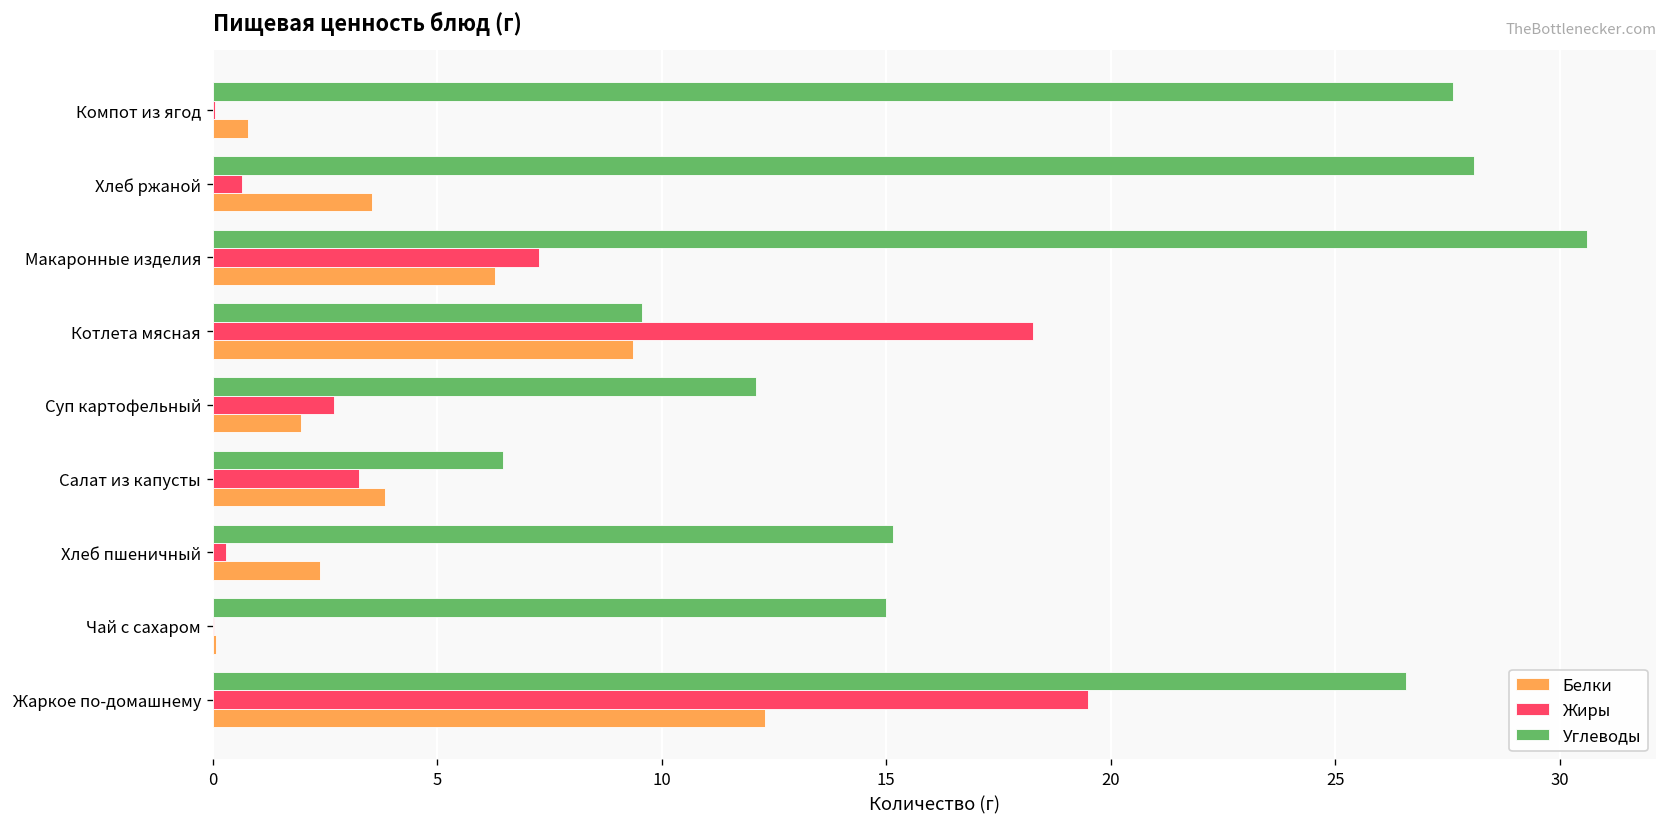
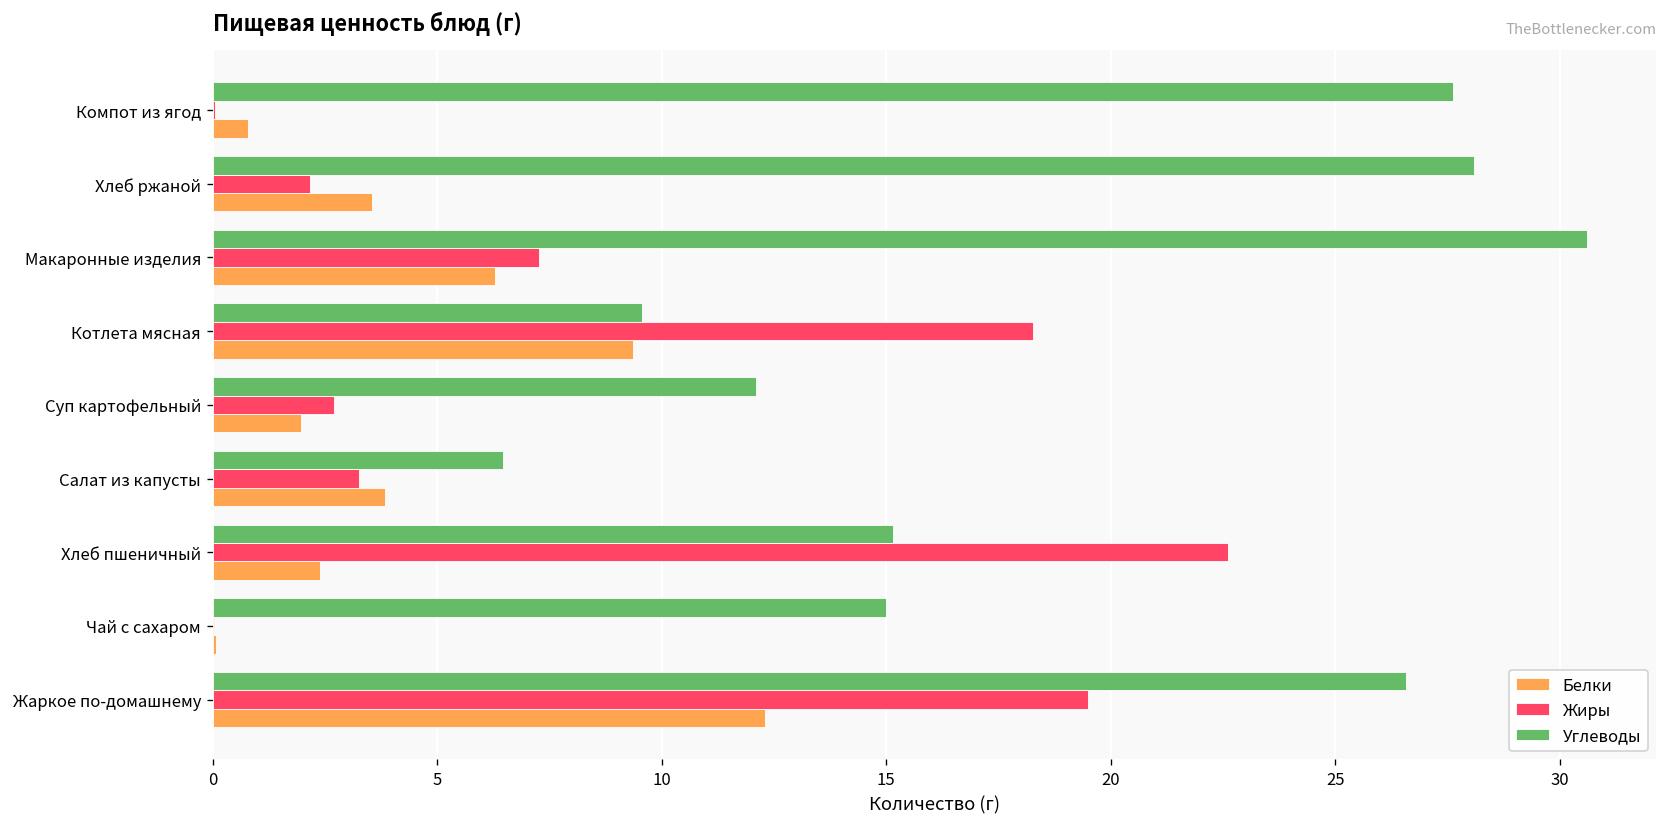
  {
    "Белки": {
      "Компот из ягод": 0.8,
      "Хлеб ржаной": 3.5,
      "Макаронные изделия": 6.3,
      "Котлета мясная": 9.4,
      "Суп картофельный": 2.0,
      "Салат из капусты": 3.8,
      "Хлеб пшеничный": 2.4,
      "Чай с сахаром": 0.1,
      "Жаркое по-домашнему": 12.3
    },
    "Жиры": {
-     "Хлеб ржаной": 0.7,
+     "Хлеб ржаной": 2.2,
      "Макаронные изделия": 7.3,
      "Котлета мясная": 18.3,
      "Суп картофельный": 2.7,
      "Салат из капусты": 3.3,
-     "Хлеб пшеничный": 0.3,
+     "Хлеб пшеничный": 22.6,
      "Жаркое по-домашнему": 19.5
    },
    "Углеводы": {
      "Компот из ягод": 27.6,
      "Хлеб ржаной": 28.1,
      "Макаронные изделия": 30.6,
      "Котлета мясная": 9.6,
      "Суп картофельный": 12.1,
      "Салат из капусты": 6.5,
      "Хлеб пшеничный": 15.1,
      "Чай с сахаром": 15.0,
      "Жаркое по-домашнему": 26.6
    }
  }
